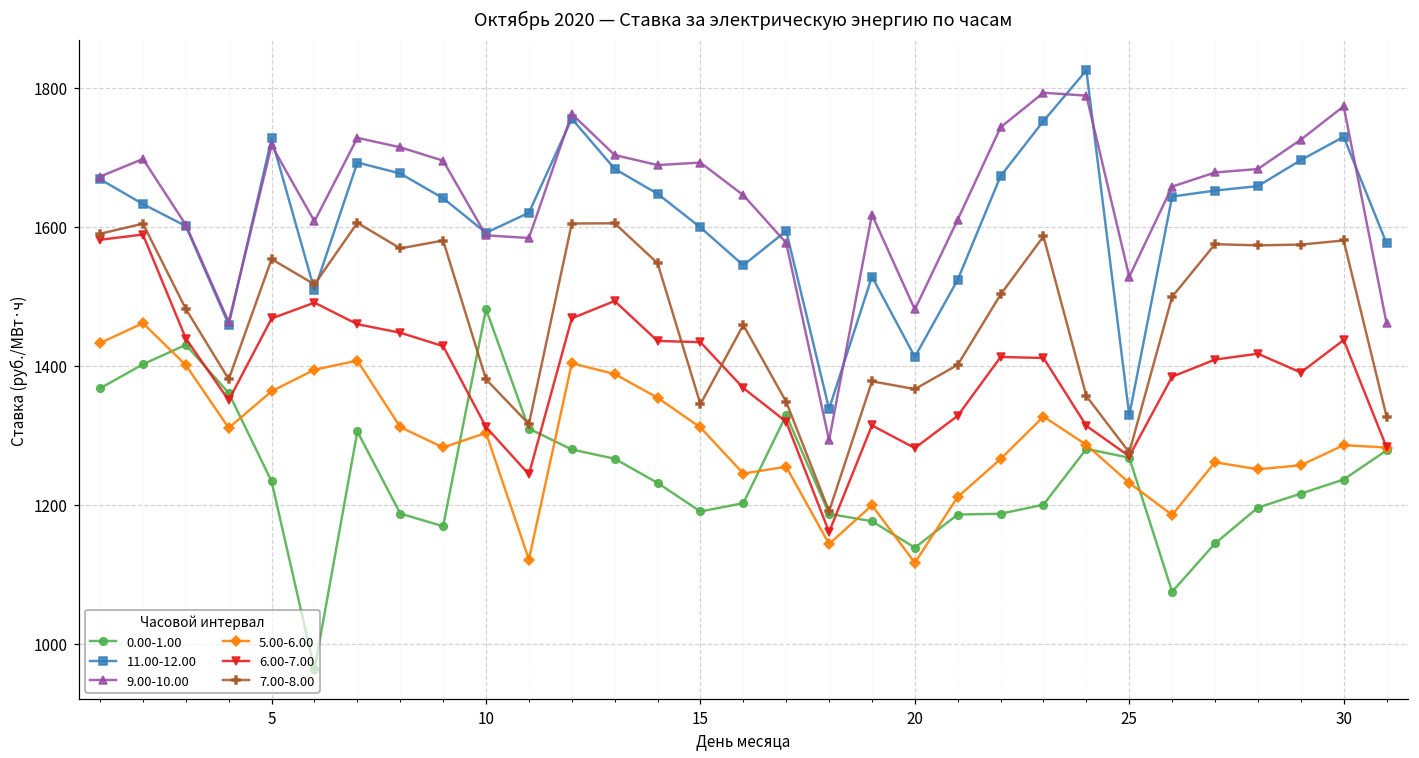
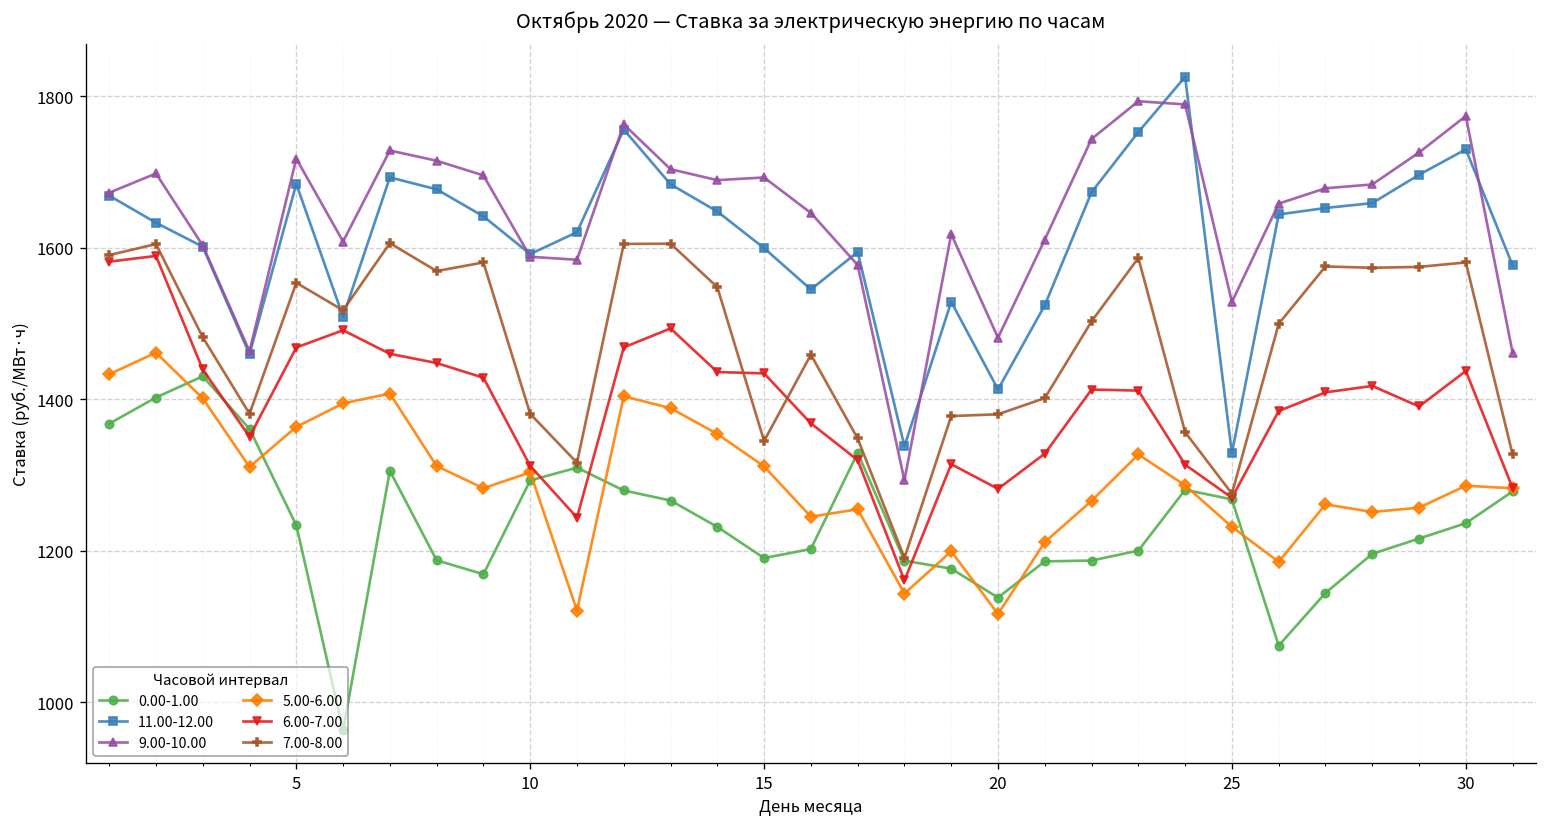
  {
    "0.00-1.00": {
      "5": 1230,
-     "10": 1480,
+     "10": 1290,
      "15": 1190,
      "20": 1140,
      "30": 1240
    },
    "11.00-12.00": {
-     "5": 1730,
+     "5": 1680,
      "15": 1600,
      "20": 1410,
      "25": 1330,
      "30": 1730
    },
    "9.00-10.00": {
      "5": 1720,
      "15": 1690,
      "20": 1480,
      "25": 1530,
      "30": 1770
    },
    "5.00-6.00": {
      "5": 1360,
      "10": 1300,
      "15": 1310,
      "20": 1120,
      "25": 1230,
      "30": 1290
    },
    "6.00-7.00": {
      "5": 1470,
      "10": 1310,
      "15": 1430,
      "20": 1280,
      "30": 1440
    },
    "7.00-8.00": {
      "5": 1550,
      "10": 1380,
      "15": 1340,
-     "20": 1370,
+     "20": 1380,
      "25": 1280,
      "30": 1580
    }
  }
